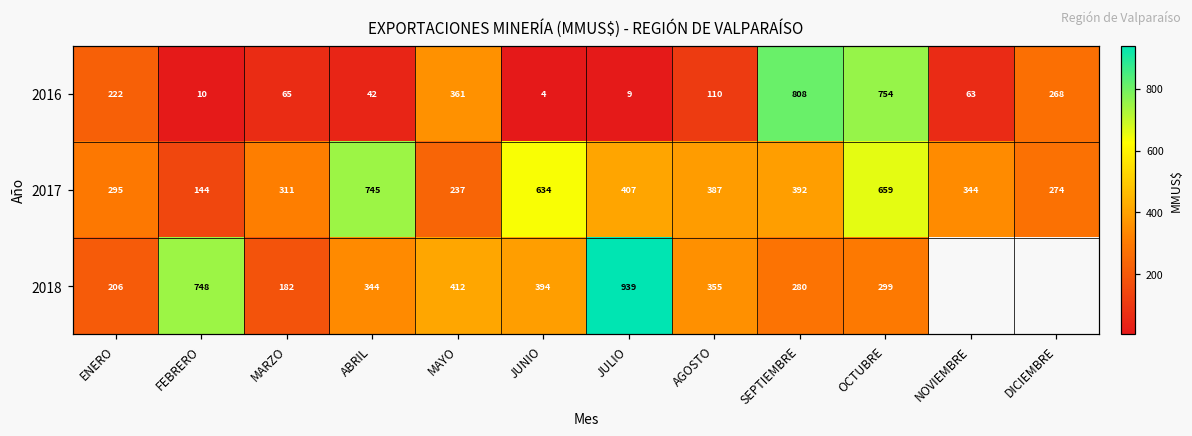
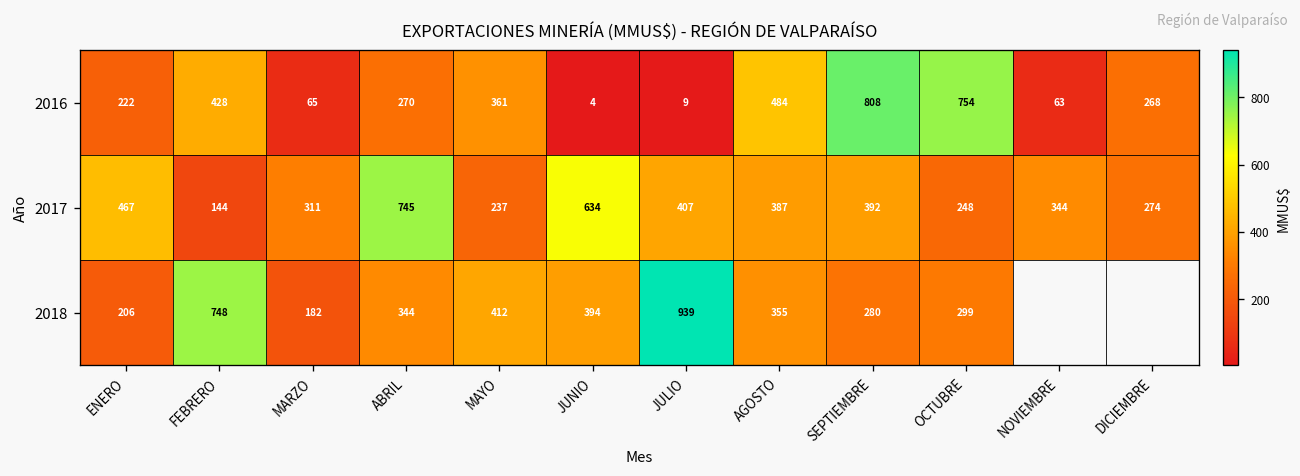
  {
    "2016": {
      "ENERO": 222,
-     "FEBRERO": 10,
+     "FEBRERO": 428,
      "MARZO": 65,
-     "ABRIL": 42,
+     "ABRIL": 270,
      "MAYO": 361,
      "JUNIO": 4,
      "JULIO": 9,
-     "AGOSTO": 110,
+     "AGOSTO": 484,
      "SEPTIEMBRE": 808,
      "OCTUBRE": 754,
      "NOVIEMBRE": 63,
      "DICIEMBRE": 268
    },
    "2017": {
-     "ENERO": 295,
+     "ENERO": 467,
      "FEBRERO": 144,
      "MARZO": 311,
      "ABRIL": 745,
      "MAYO": 237,
      "JUNIO": 634,
      "JULIO": 407,
      "AGOSTO": 387,
      "SEPTIEMBRE": 392,
-     "OCTUBRE": 659,
+     "OCTUBRE": 248,
      "NOVIEMBRE": 344,
      "DICIEMBRE": 274
    },
    "2018": {
      "ENERO": 206,
      "FEBRERO": 748,
      "MARZO": 182,
      "ABRIL": 344,
      "MAYO": 412,
      "JUNIO": 394,
      "JULIO": 939,
      "AGOSTO": 355,
      "SEPTIEMBRE": 280,
      "OCTUBRE": 299
    }
  }
